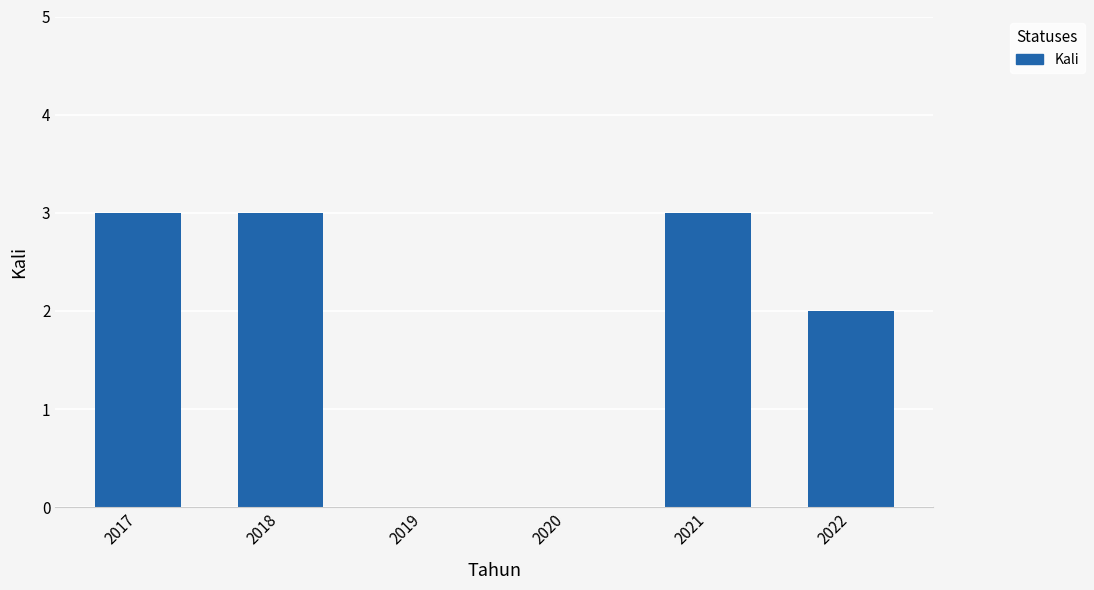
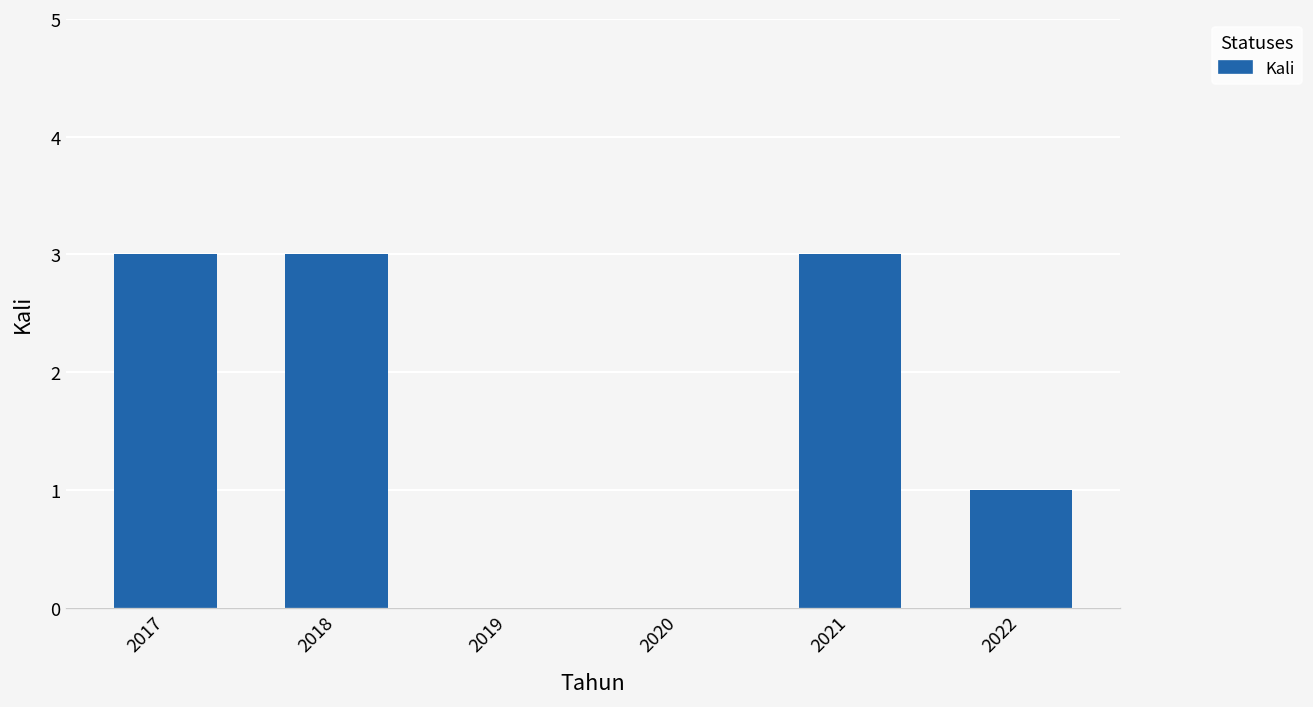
  {
    "2017": 3,
    "2018": 3,
    "2019": 0,
    "2020": 0,
    "2021": 3,
-   "2022": 2
+   "2022": 1
  }
